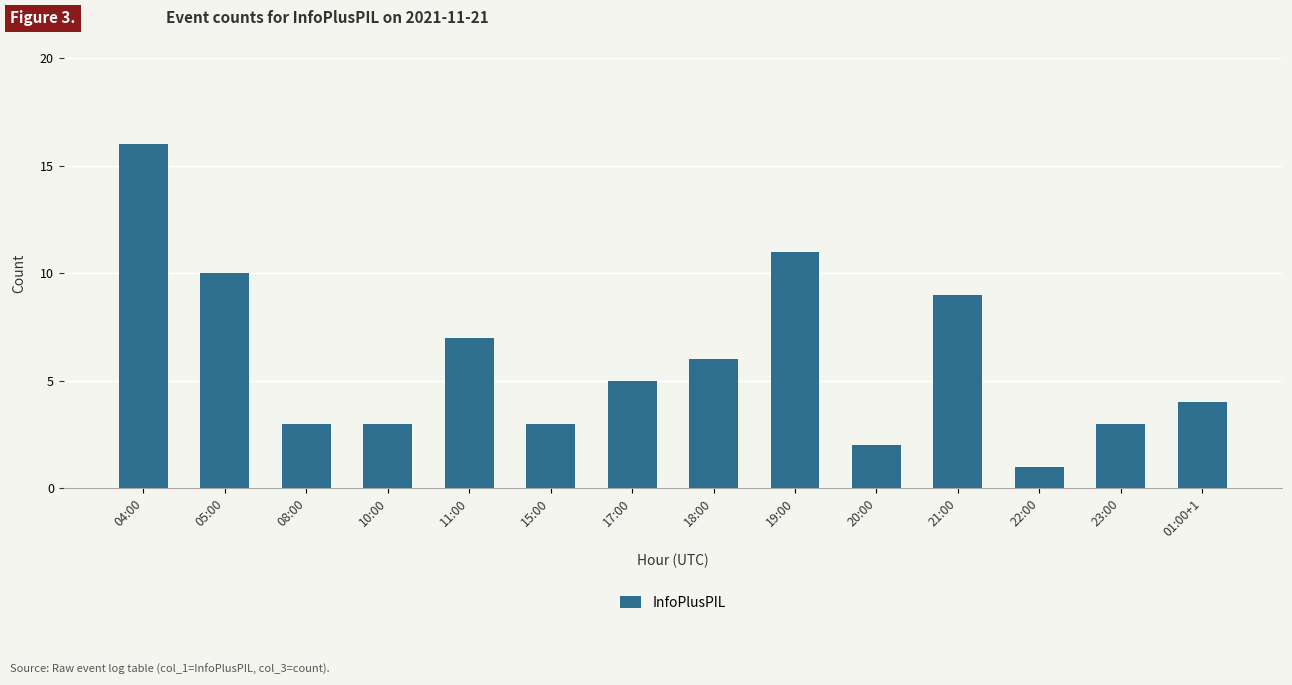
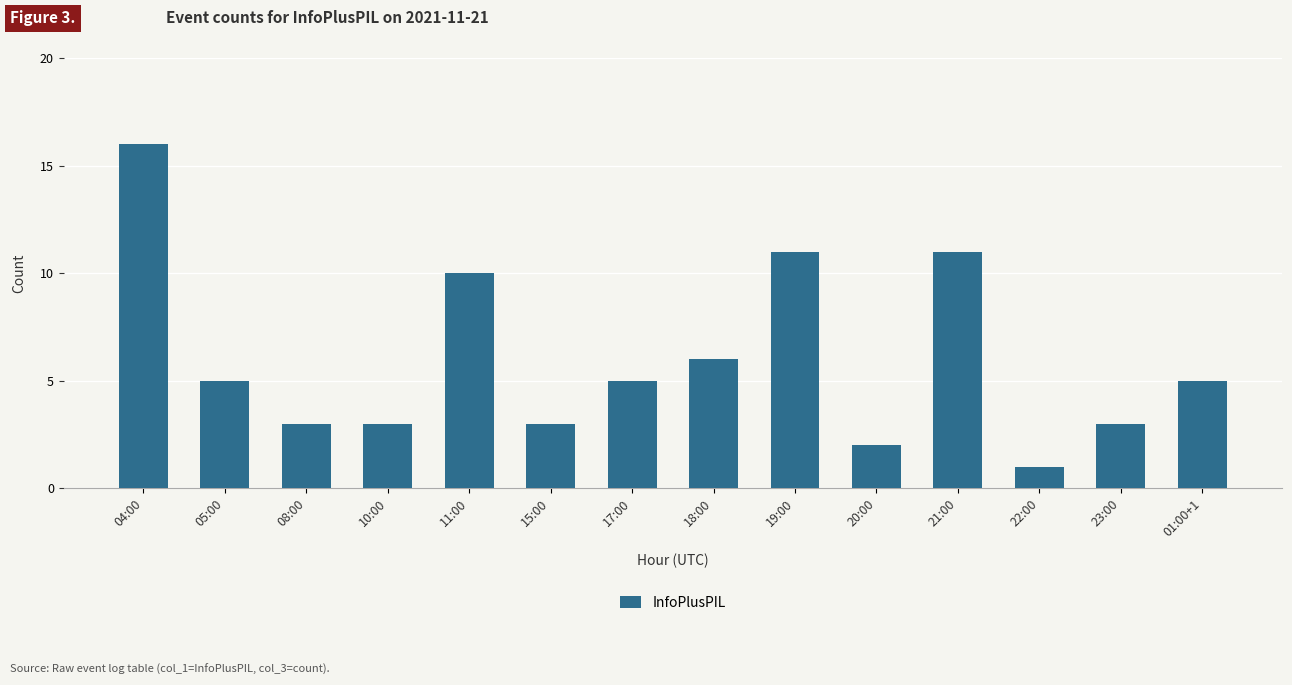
  {
    "04:00": 16,
-   "05:00": 10,
+   "05:00": 5,
    "08:00": 3,
    "10:00": 3,
-   "11:00": 7,
+   "11:00": 10,
    "15:00": 3,
    "17:00": 5,
    "18:00": 6,
    "19:00": 11,
    "20:00": 2,
-   "21:00": 9,
+   "21:00": 11,
    "22:00": 1,
    "23:00": 3,
-   "01:00+1": 4
+   "01:00+1": 5
  }
